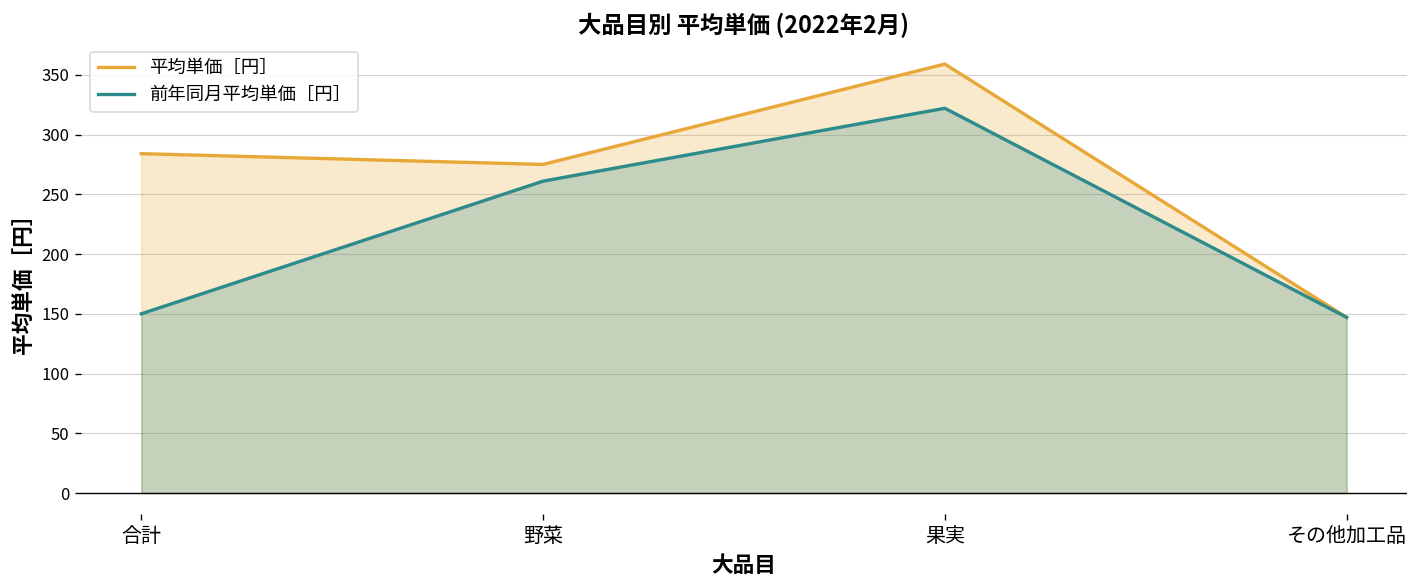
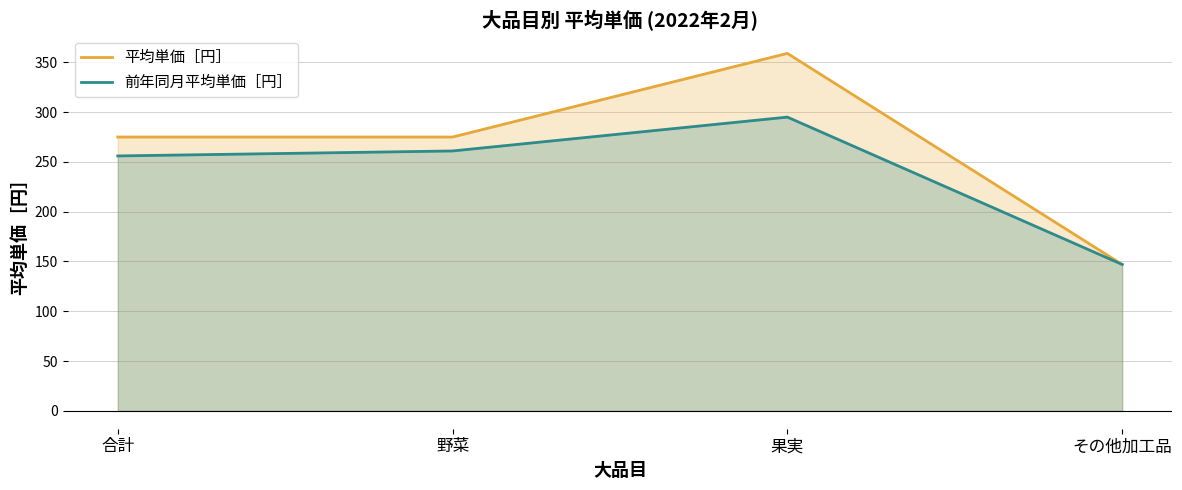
  {
    "平均単価［円］": {
-     "合計": 284,
+     "合計": 275,
      "野菜": 280,
      "果実": 360
    },
    "前年同月平均単価［円］": {
-     "合計": 150,
+     "合計": 260,
      "野菜": 260,
-     "果実": 320
+     "果実": 300
    }
  }
